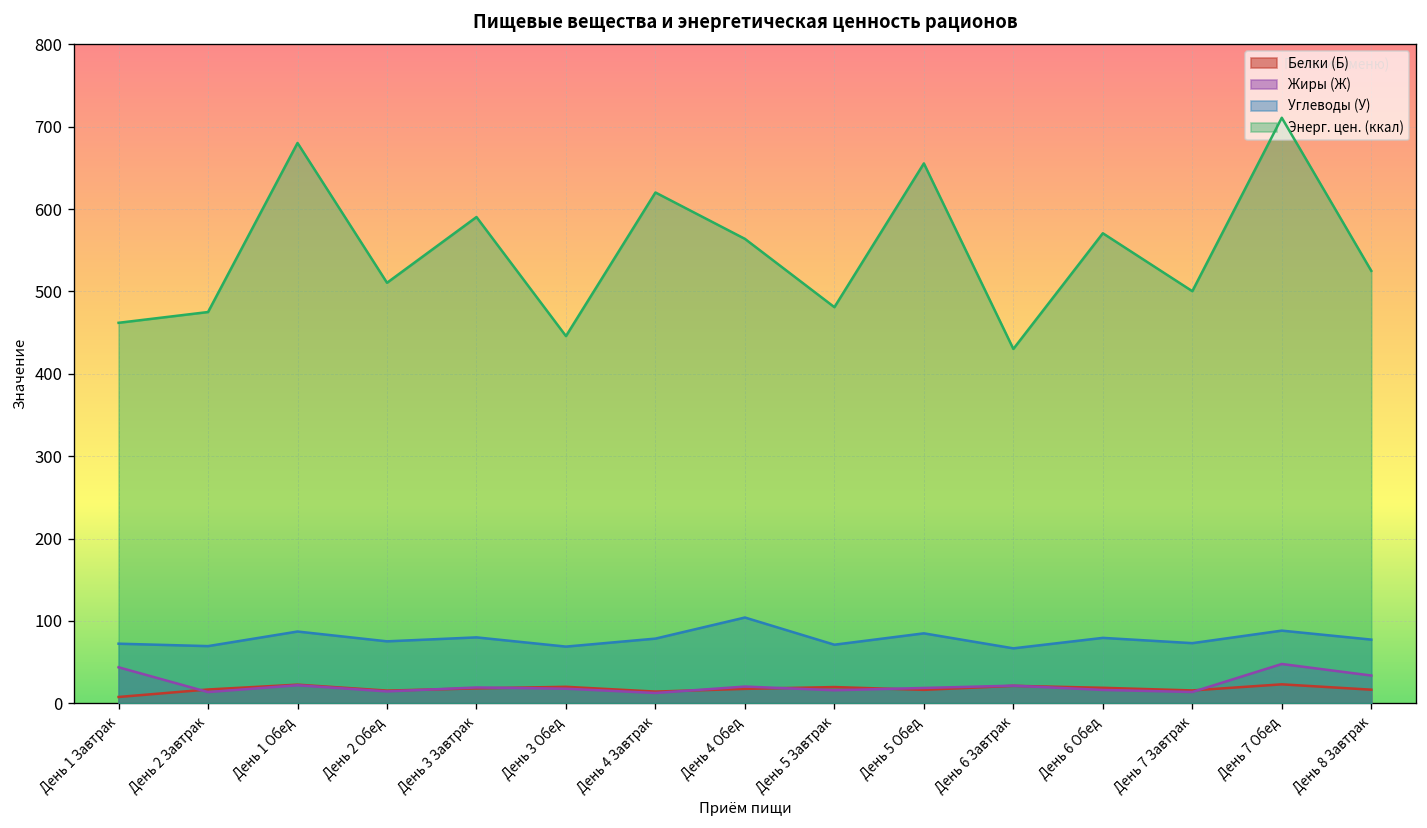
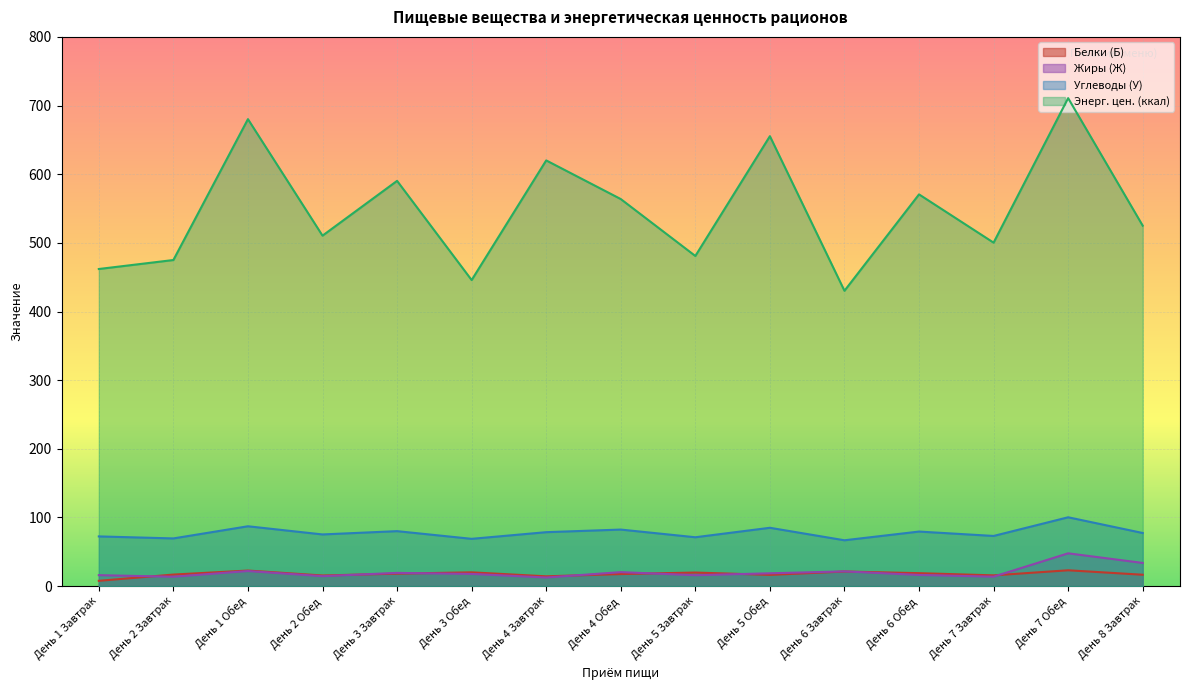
  {
    "Белки (Б)": {
      "День 1 Завтрак": 10,
      "День 5 Завтрак": 20,
      "День 7 Обед": 20,
      "День 8 Завтрак": 20
    },
    "Жиры (Ж)": {
-     "День 1 Завтрак": 40,
+     "День 1 Завтрак": 20,
      "День 5 Завтрак": 20,
      "День 7 Обед": 50,
      "День 8 Завтрак": 30
    },
    "Углеводы (У)": {
      "День 1 Завтрак": 70,
      "День 2 Завтрак": 70,
      "День 1 Обед": 90,
      "День 2 Обед": 80,
      "День 3 Завтрак": 80,
      "День 3 Обед": 70,
      "День 4 Завтрак": 80,
-     "День 4 Обед": 100,
+     "День 4 Обед": 80,
      "День 5 Завтрак": 70,
      "День 5 Обед": 90,
      "День 6 Завтрак": 70,
      "День 6 Обед": 80,
      "День 7 Завтрак": 70,
-     "День 7 Обед": 90,
+     "День 7 Обед": 100,
      "День 8 Завтрак": 80
    },
    "Энерг. цен. (ккал)": {
      "День 1 Завтрак": 460,
      "День 2 Завтрак": 480,
      "День 1 Обед": 680,
      "День 2 Обед": 510,
      "День 3 Завтрак": 590,
      "День 3 Обед": 450,
      "День 4 Завтрак": 620,
      "День 4 Обед": 560,
      "День 5 Завтрак": 480,
      "День 5 Обед": 660,
      "День 6 Завтрак": 430,
      "День 6 Обед": 570,
      "День 7 Завтрак": 500,
      "День 8 Завтрак": 530
    }
  }
